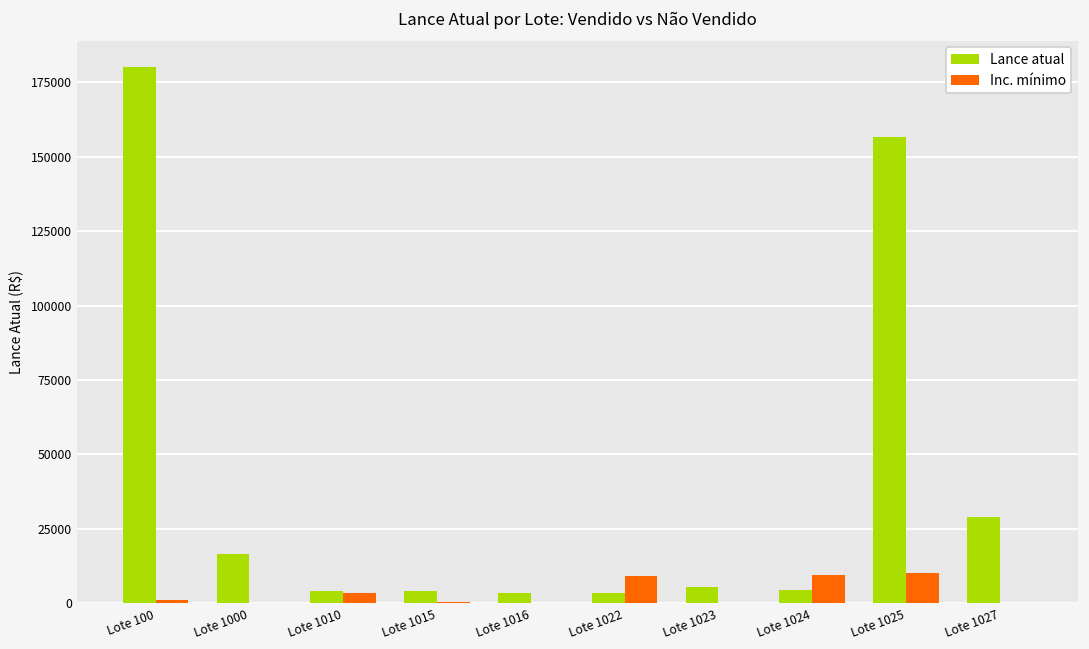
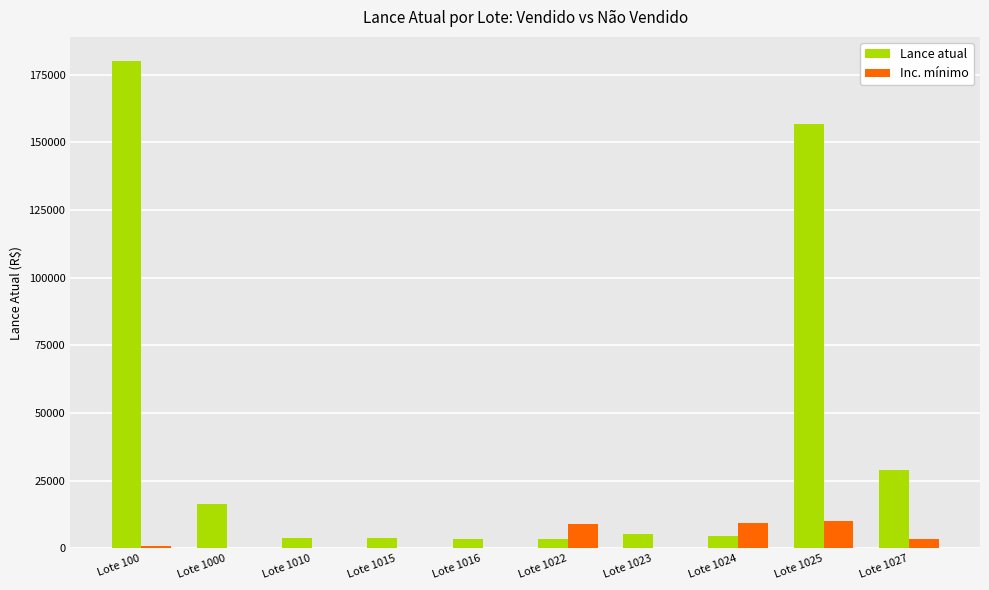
  {
    "Lance atual": {
      "Lote 100": 180000,
      "Lote 1000": 17000,
      "Lote 1010": 4000,
      "Lote 1015": 4000,
      "Lote 1016": 4000,
      "Lote 1022": 3000,
      "Lote 1023": 6000,
      "Lote 1024": 5000,
      "Lote 1025": 157000,
      "Lote 1027": 29000
    },
    "Inc. mínimo": {
      "Lote 100": 1000,
-     "Lote 1010": 3000,
+     "Lote 1010": 0,
      "Lote 1022": 9000,
      "Lote 1024": 9000,
      "Lote 1025": 10000,
-     "Lote 1027": 0
+     "Lote 1027": 3000
    }
  }
